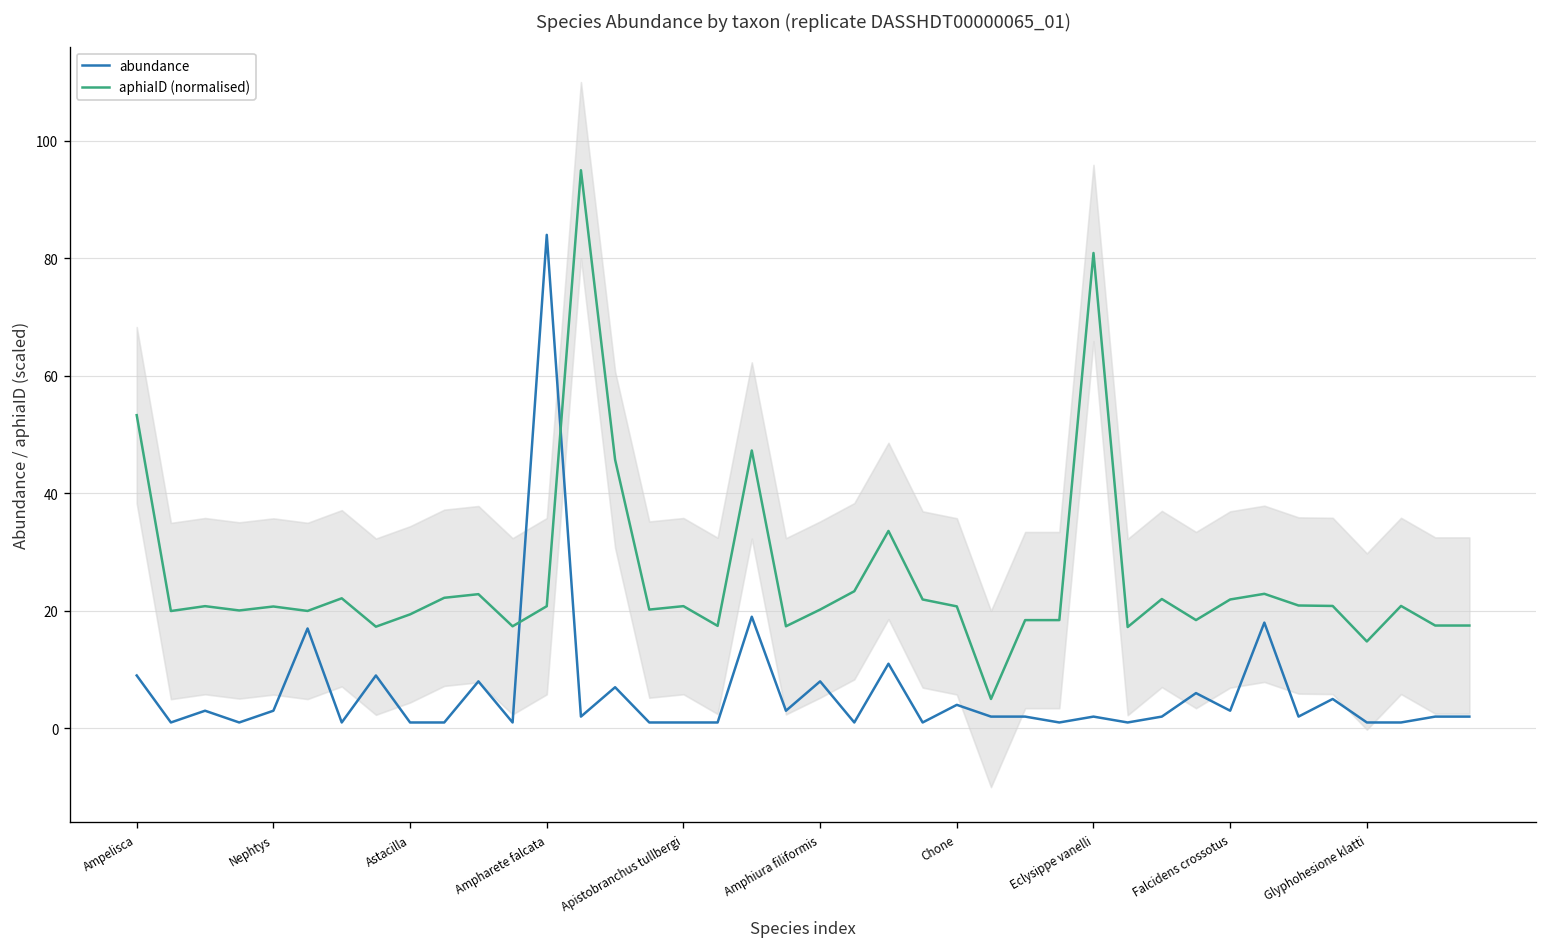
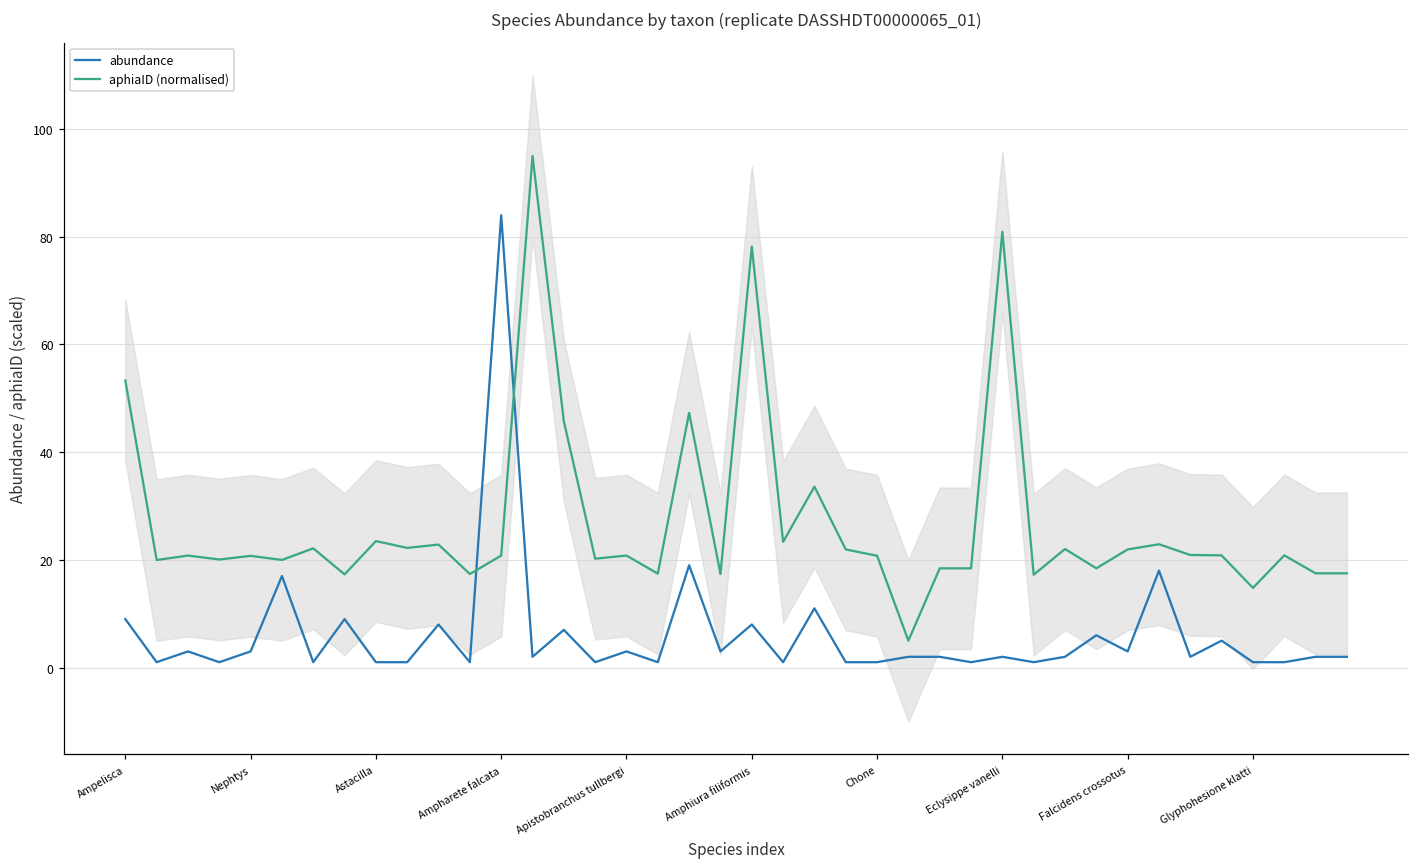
  {
    "abundance": {
      "Ampelisca": 9,
      "Nephtys": 3,
      "Astacilla": 1,
      "Ampharete falcata": 84,
-     "Apistobranchus tullbergi": 1,
+     "Apistobranchus tullbergi": 3,
      "Amphiura filiformis": 8,
-     "Chone": 4,
+     "Chone": 1,
      "Eclysippe vanelli": 2,
      "Falcidens crossotus": 3,
      "Glyphohesione klatti": 1
    },
    "aphiaID (normalised)": {
      "Ampelisca": 53,
      "Nephtys": 21,
-     "Astacilla": 19,
+     "Astacilla": 23,
      "Ampharete falcata": 21,
      "Apistobranchus tullbergi": 21,
-     "Amphiura filiformis": 20,
+     "Amphiura filiformis": 78,
      "Chone": 21,
      "Eclysippe vanelli": 81,
      "Falcidens crossotus": 22,
      "Glyphohesione klatti": 15
    }
  }
